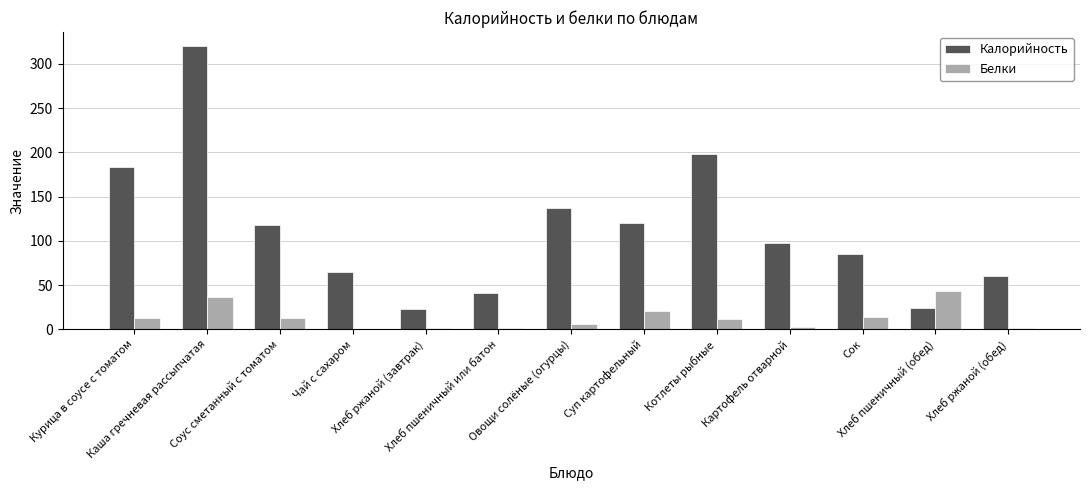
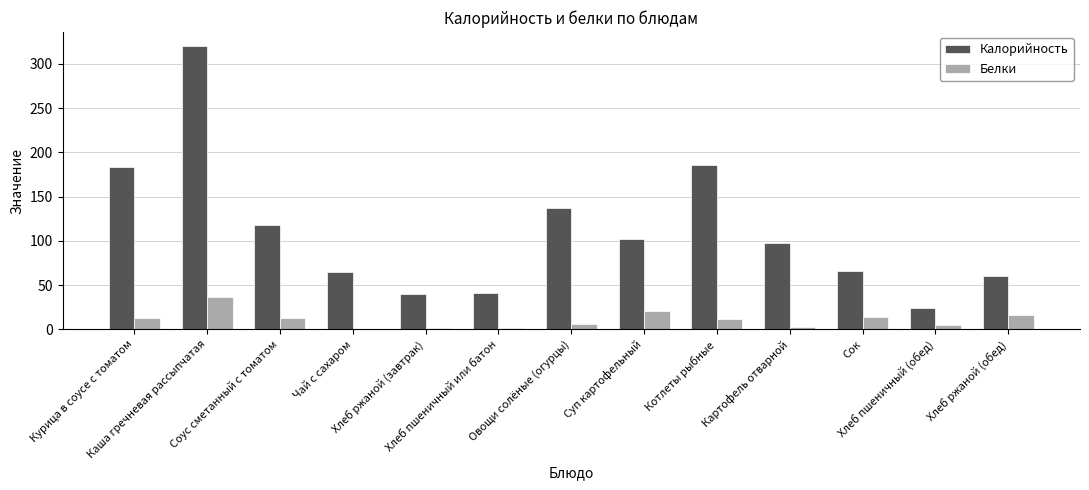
  {
    "Калорийность": {
      "Курица в соусе с томатом": 180,
      "Каша гречневая рассыпчатая": 320,
      "Соус сметанный с томатом": 120,
      "Чай с сахаром": 70,
-     "Хлеб ржаной (завтрак)": 20,
+     "Хлеб ржаной (завтрак)": 40,
      "Хлеб пшеничный или батон": 40,
      "Овощи солёные (огурцы)": 140,
-     "Суп картофельный": 120,
-     "Котлеты рыбные": 200,
+     "Суп картофельный": 100,
+     "Котлеты рыбные": 190,
      "Картофель отварной": 100,
-     "Сок": 90,
+     "Сок": 70,
      "Хлеб пшеничный (обед)": 20,
      "Хлеб ржаной (обед)": 60
    },
    "Белки": {
      "Курица в соусе с томатом": 10,
      "Каша гречневая рассыпчатая": 40,
      "Соус сметанный с томатом": 10,
      "Овощи солёные (огурцы)": 10,
      "Суп картофельный": 20,
      "Котлеты рыбные": 10,
      "Картофель отварной": 0,
      "Сок": 10,
-     "Хлеб пшеничный (обед)": 40,
-     "Хлеб ржаной (обед)": 0
+     "Хлеб пшеничный (обед)": 0,
+     "Хлеб ржаной (обед)": 20
    }
  }
